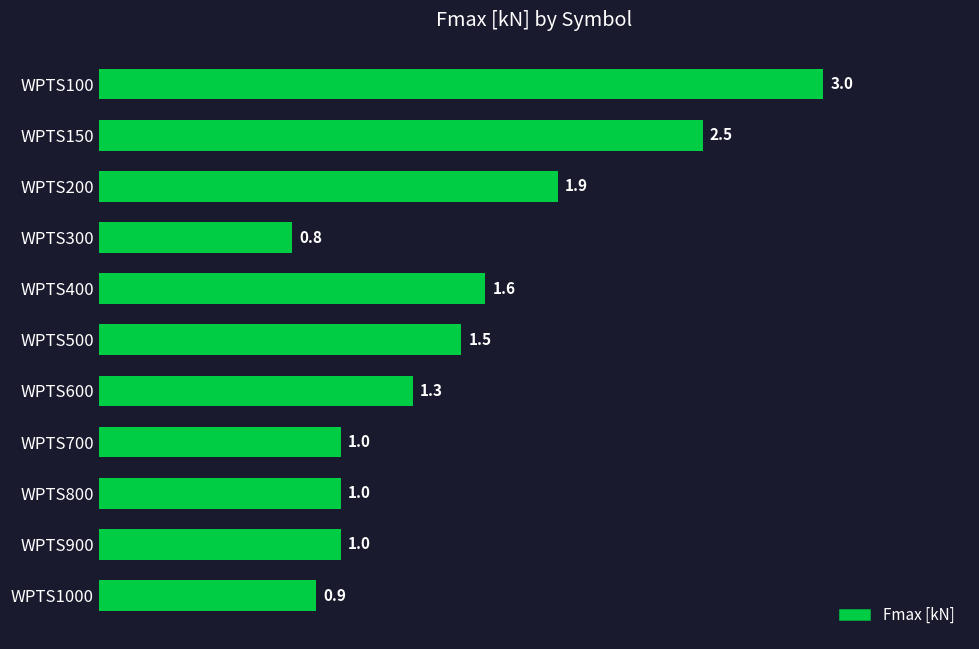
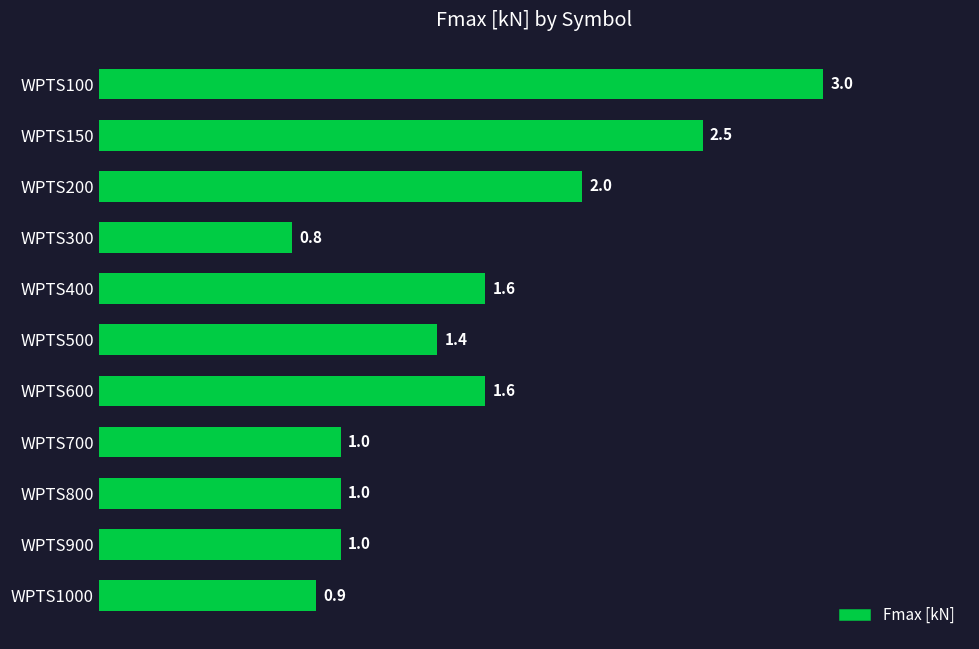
  {
    "WPTS100": 3.0,
    "WPTS150": 2.5,
-   "WPTS200": 1.9,
+   "WPTS200": 2.0,
    "WPTS300": 0.8,
    "WPTS400": 1.6,
-   "WPTS500": 1.5,
-   "WPTS600": 1.3,
+   "WPTS500": 1.4,
+   "WPTS600": 1.6,
    "WPTS700": 1.0,
    "WPTS800": 1.0,
    "WPTS900": 1.0,
    "WPTS1000": 0.9
  }
